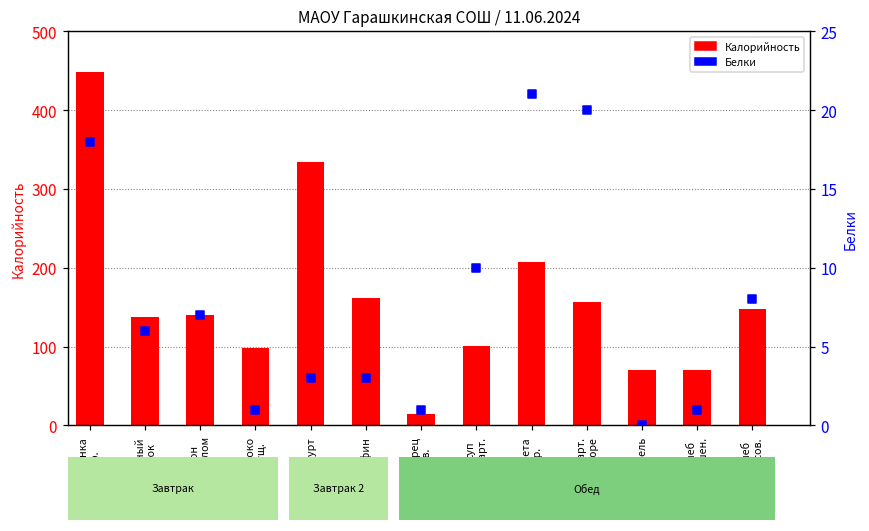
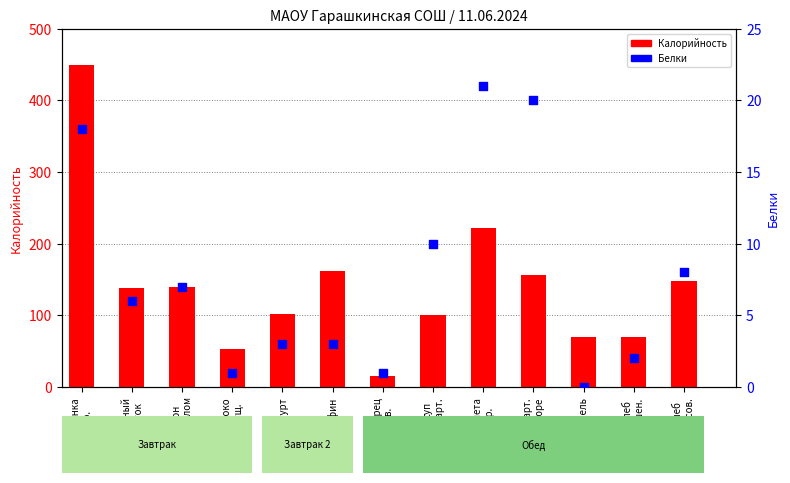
  {
    "Калорийность": {
      "запеканка твор.": 450,
      "кофейный напиток": 140,
      "батон с маслом": 140,
-     "молоко сгущ.": 100,
-     "йогурт": 330,
+     "молоко сгущ.": 50,
+     "йогурт": 100,
      "маффин": 160,
      "огурец св.": 20,
      "суп карт.": 100,
-     "котлета кур.": 210,
+     "котлета кур.": 220,
      "карт. пюре": 160,
      "кисель": 70,
      "хлеб пшен.": 70,
      "хлеб чусов.": 150
    },
    "Белки": {
-     "хлеб пшен.": 1
+     "хлеб пшен.": 2
    }
  }
